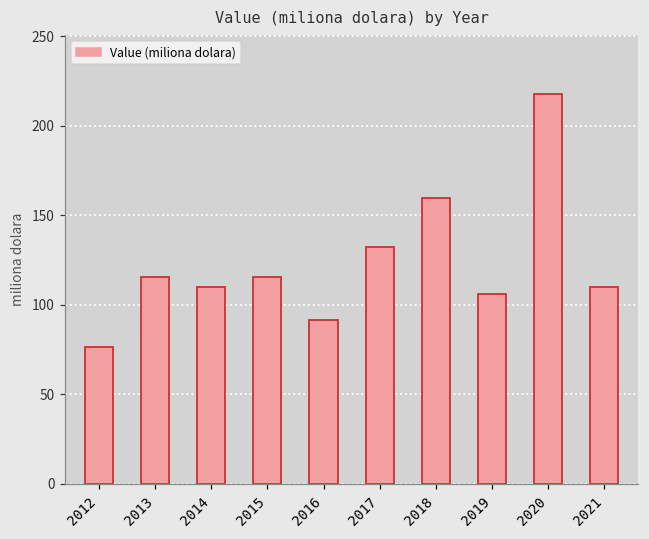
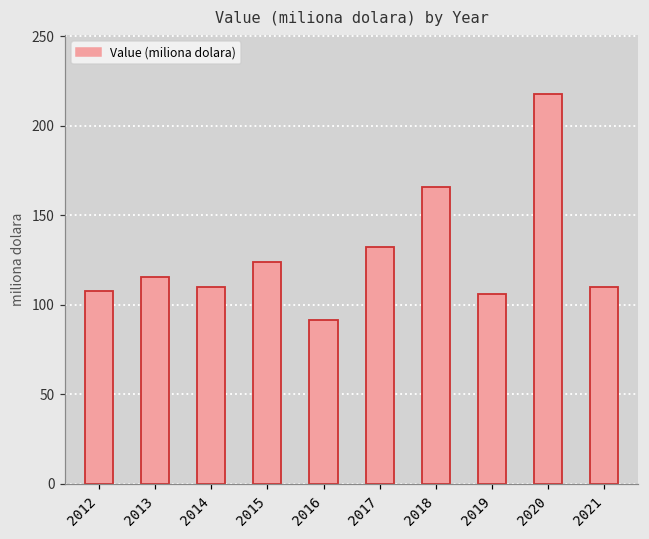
  {
-   "2012": 77,
+   "2012": 107,
    "2013": 115,
    "2014": 110,
-   "2015": 115,
+   "2015": 124,
    "2016": 92,
    "2017": 132,
-   "2018": 160,
+   "2018": 166,
    "2019": 106,
    "2020": 218,
    "2021": 110
  }
